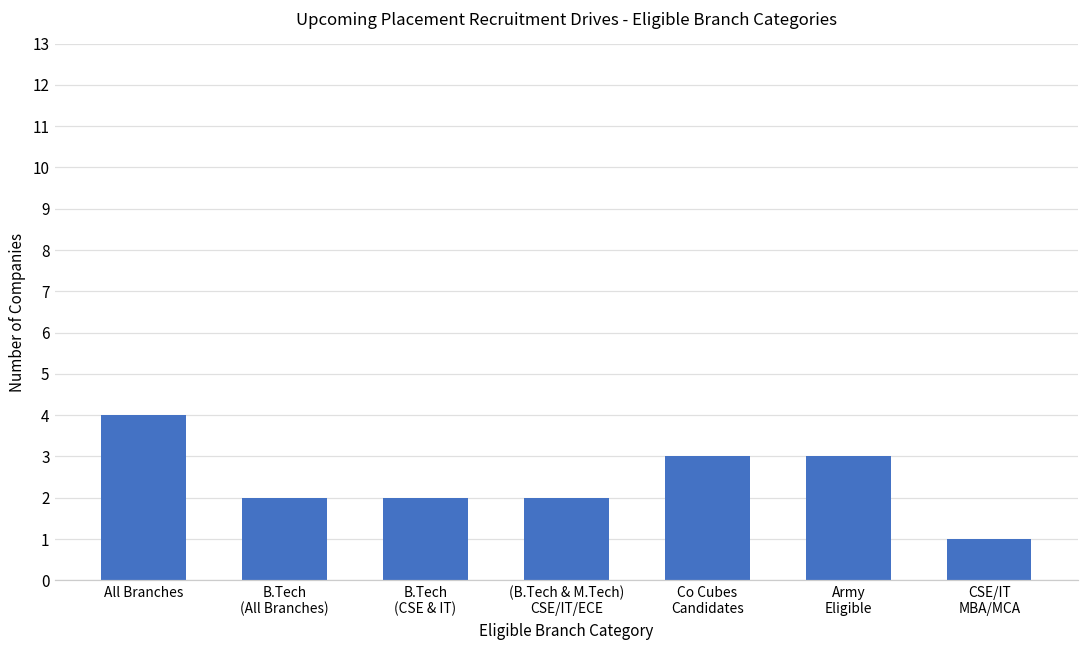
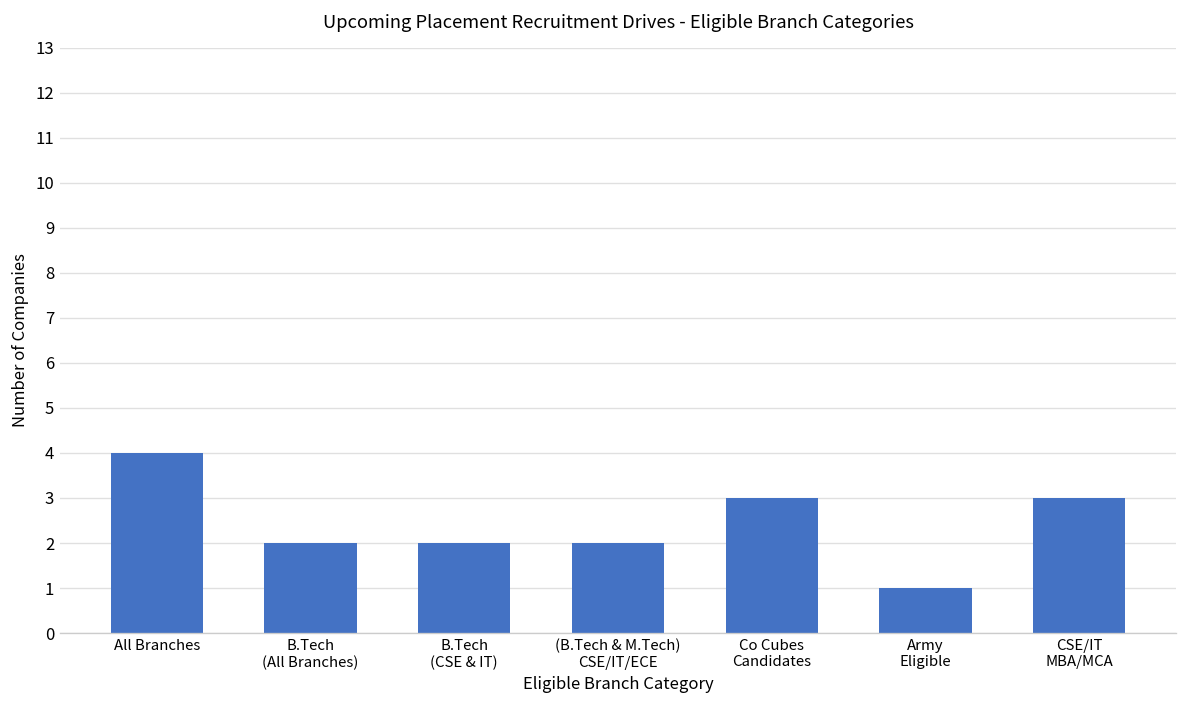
  {
    "All Branches": 4,
    "B.Tech (All Branches)": 2,
    "B.Tech (CSE & IT)": 2,
    "(B.Tech & M.Tech) CSE/IT/ECE": 2,
    "Co Cubes Candidates": 3,
-   "Army Eligible": 3,
-   "CSE/IT MBA/MCA": 1
+   "Army Eligible": 1,
+   "CSE/IT MBA/MCA": 3
  }
